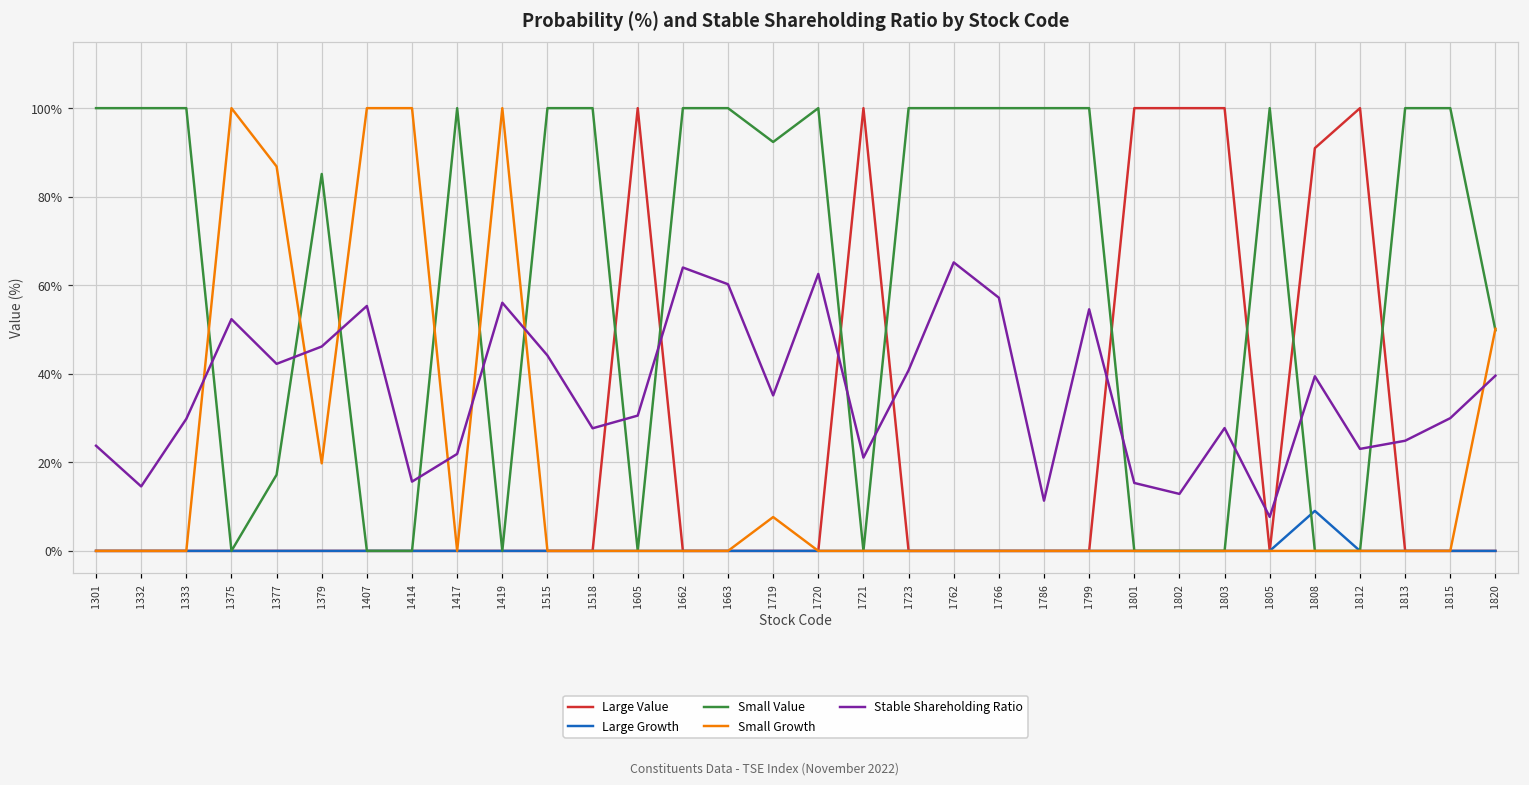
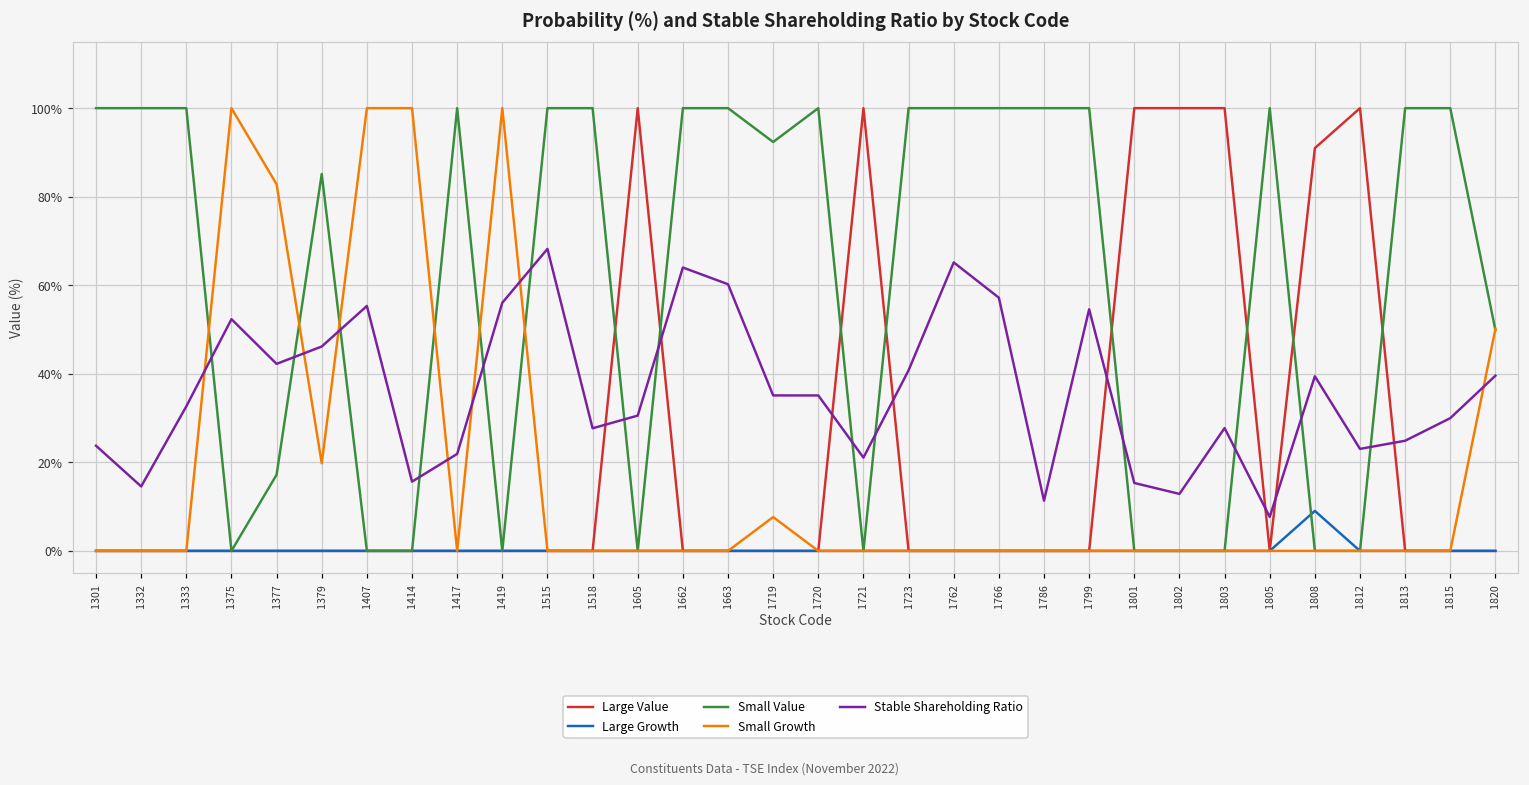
  {
    "Large Value": {
      "1605": "100%",
      "1721": "100%",
      "1801": "100%",
      "1802": "100%",
      "1803": "100%",
      "1808": "91%",
      "1812": "100%"
    },
    "Large Growth": {
      "1808": "9%"
    },
    "Small Value": {
      "1301": "100%",
      "1332": "100%",
      "1333": "100%",
      "1377": "17%",
      "1379": "85%",
      "1417": "100%",
      "1515": "100%",
      "1518": "100%",
      "1662": "100%",
      "1663": "100%",
      "1719": "92%",
      "1720": "100%",
      "1723": "100%",
      "1762": "100%",
      "1766": "100%",
      "1786": "100%",
      "1799": "100%",
      "1805": "100%",
      "1813": "100%",
      "1815": "100%"
    },
    "Small Growth": {
      "1375": "100%",
-     "1377": "87%",
+     "1377": "83%",
      "1379": "20%",
      "1407": "100%",
      "1414": "100%",
      "1419": "100%",
      "1719": "8%"
    },
    "Stable Shareholding Ratio": {
      "1301": "24%",
      "1332": "15%",
-     "1333": "30%",
+     "1333": "33%",
      "1375": "52%",
      "1377": "42%",
      "1379": "46%",
      "1407": "55%",
      "1414": "16%",
      "1417": "22%",
      "1419": "56%",
-     "1515": "44%",
+     "1515": "68%",
      "1518": "28%",
      "1605": "31%",
      "1662": "64%",
      "1663": "60%",
      "1719": "35%",
-     "1720": "63%",
+     "1720": "35%",
      "1721": "21%",
      "1723": "41%",
      "1762": "65%",
      "1766": "57%",
      "1786": "11%",
      "1799": "55%",
      "1801": "15%",
      "1802": "13%",
      "1803": "28%",
      "1805": "8%",
      "1808": "39%",
      "1812": "23%",
      "1813": "25%",
      "1815": "30%",
      "1820": "40%"
    }
  }
